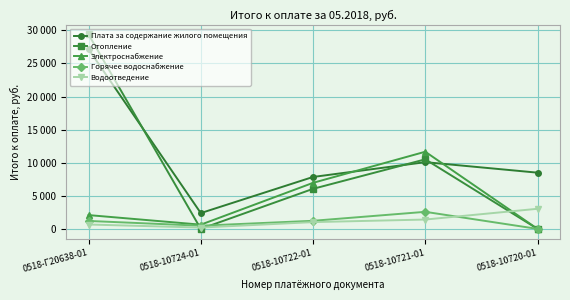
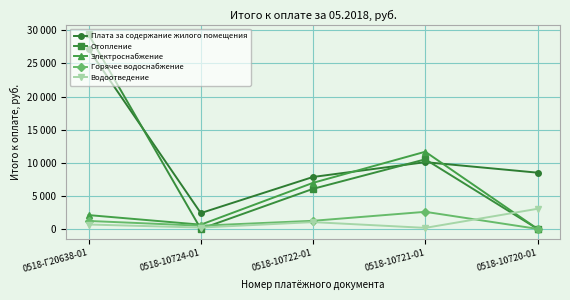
  {
    "Водоотведение": {
      "0518-Г20638-01": 1000,
-     "0518-10721-01": 1000,
+     "0518-10721-01": 0,
      "0518-10720-01": 3000
    }
  }
